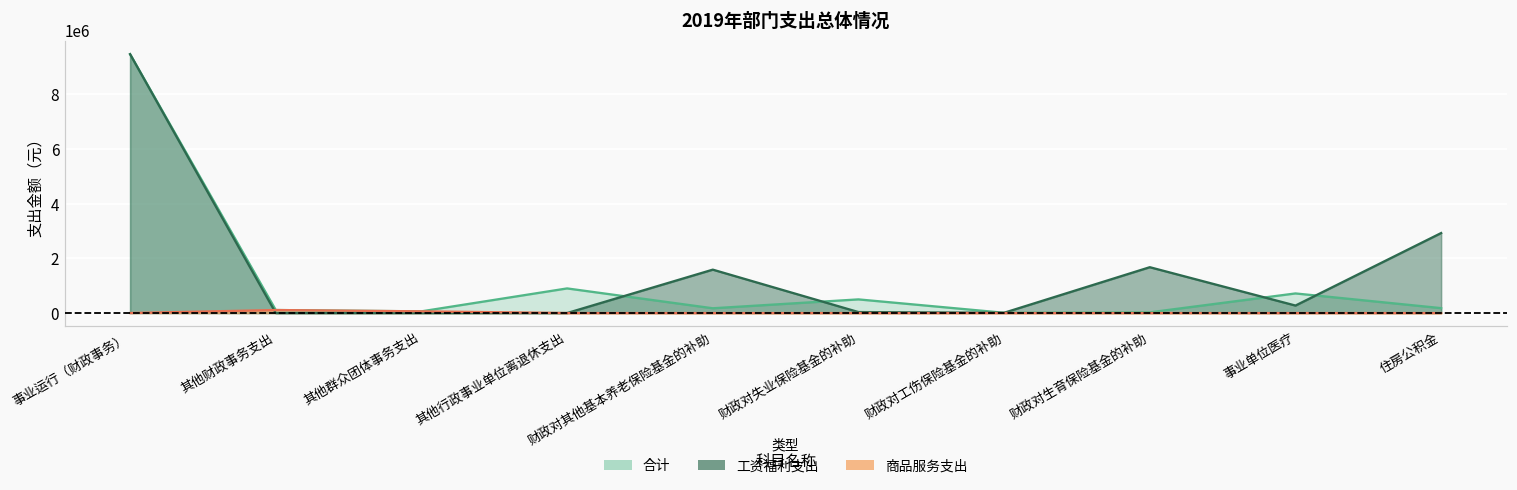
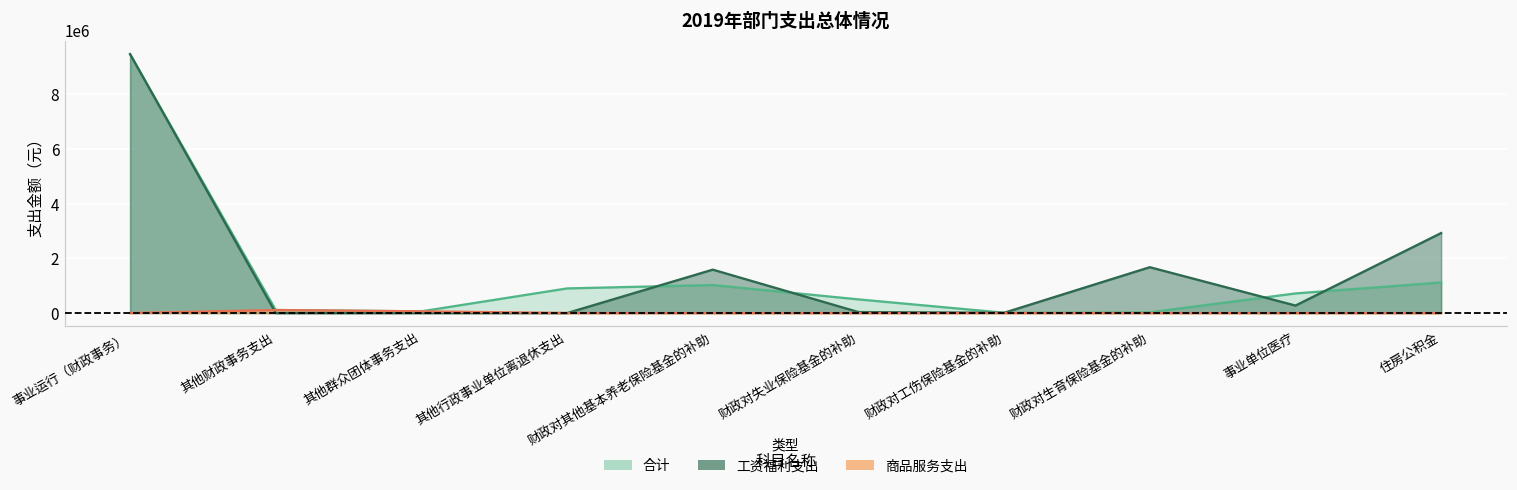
  {
    "合计": {
      "其他行政事业单位离退休支出": 900000,
-     "财政对其他基本养老保险基金的补助": 200000,
+     "财政对其他基本养老保险基金的补助": 1000000,
      "财政对失业保险基金的补助": 500000,
      "事业单位医疗": 700000,
-     "住房公积金": 200000
+     "住房公积金": 1100000
    },
    "工资福利支出": {
      "其他财政事务支出": 0,
      "财政对其他基本养老保险基金的补助": 1600000,
      "财政对生育保险基金的补助": 1700000,
      "事业单位医疗": 300000,
      "住房公积金": 2900000
    },
    "商品服务支出": {
      "事业运行（财政事务）": 0,
      "财政对其他基本养老保险基金的补助": 0,
      "事业单位医疗": 0,
      "住房公积金": 0
    }
  }
